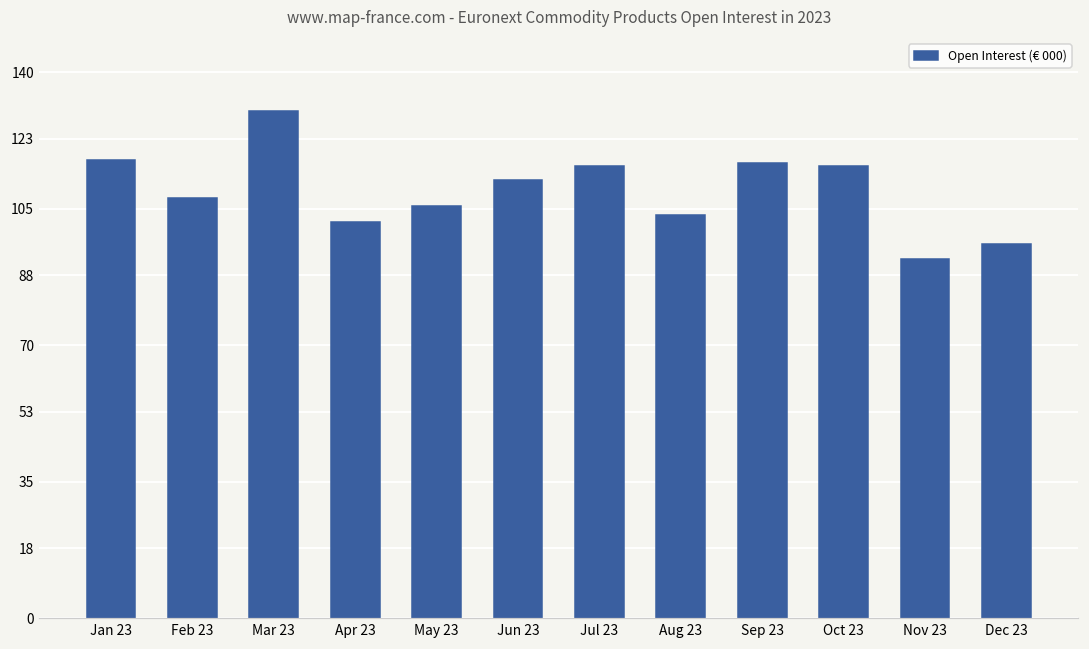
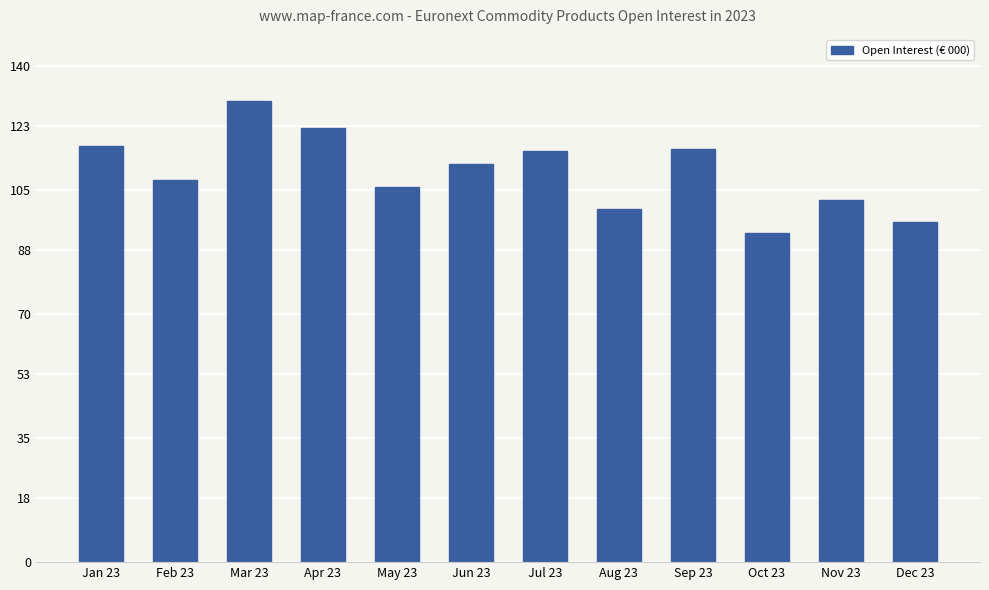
  {
    "Jan 23": 117,
    "Feb 23": 108,
    "Mar 23": 130,
-   "Apr 23": 102,
+   "Apr 23": 123,
    "May 23": 106,
    "Jun 23": 112,
    "Jul 23": 116,
-   "Aug 23": 104,
+   "Aug 23": 100,
    "Sep 23": 117,
-   "Oct 23": 116,
-   "Nov 23": 92,
+   "Oct 23": 93,
+   "Nov 23": 102,
    "Dec 23": 96
  }
